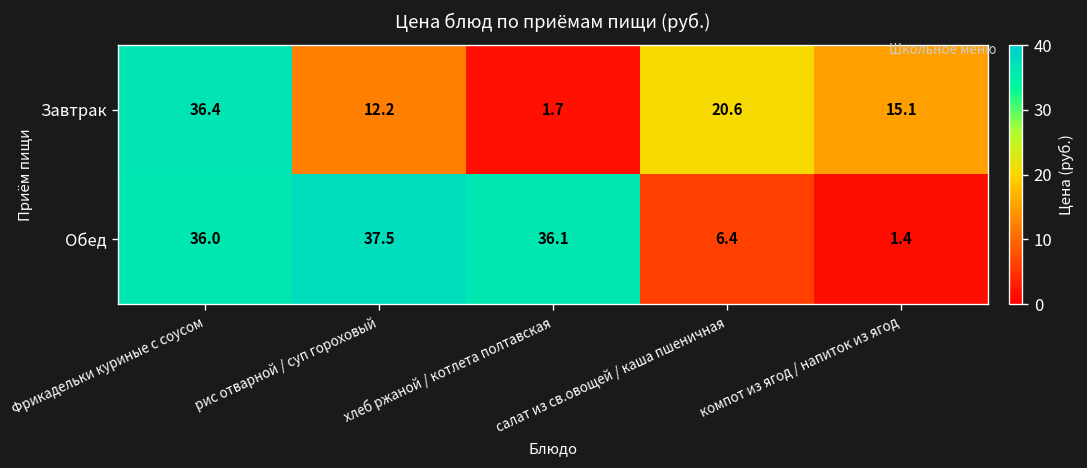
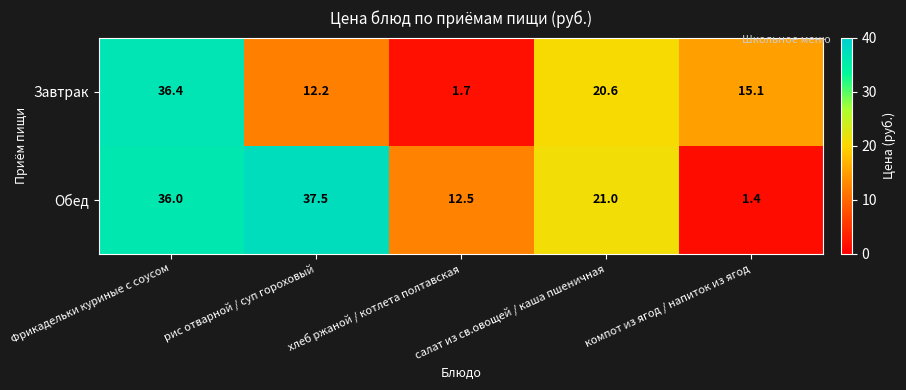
  {
    "Завтрак": {
      "Фрикадельки куриные с соусом": 36.4,
      "рис отварной / суп гороховый": 12.2,
      "хлеб ржаной / котлета полтавская": 1.7,
      "салат из св.овощей / каша пшеничная": 20.6
    },
    "Обед": {
      "Фрикадельки куриные с соусом": 36.0,
      "рис отварной / суп гороховый": 37.5,
-     "хлеб ржаной / котлета полтавская": 36.1,
-     "салат из св.овощей / каша пшеничная": 6.4,
+     "хлеб ржаной / котлета полтавская": 12.5,
+     "салат из св.овощей / каша пшеничная": 21.0,
      "компот из ягод / напиток из ягод": 1.4
    }
  }
